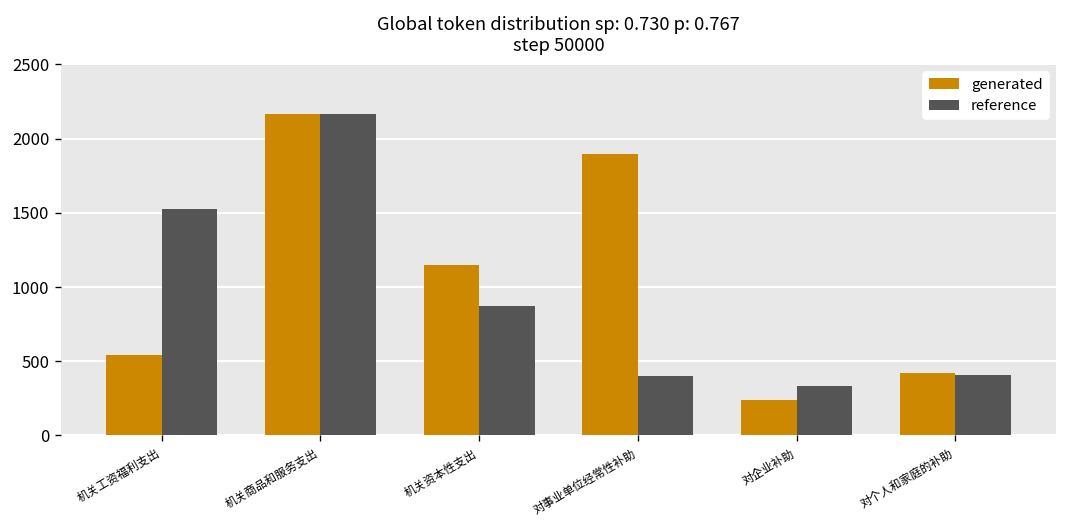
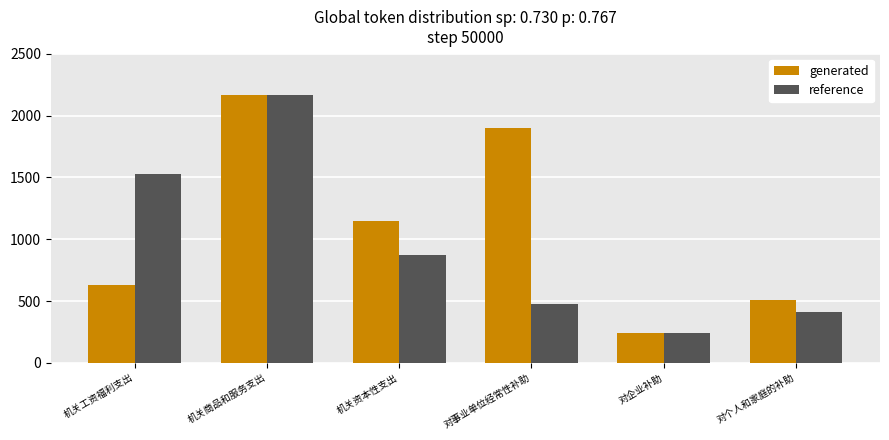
  {
    "generated": {
-     "机关工资福利支出": 540,
+     "机关工资福利支出": 630,
      "机关商品和服务支出": 2160,
      "机关资本性支出": 1150,
      "对事业单位经常性补助": 1900,
      "对企业补助": 240,
-     "对个人和家庭的补助": 420
+     "对个人和家庭的补助": 510
    },
    "reference": {
      "机关工资福利支出": 1530,
      "机关商品和服务支出": 2160,
      "机关资本性支出": 870,
-     "对事业单位经常性补助": 400,
-     "对企业补助": 330,
+     "对事业单位经常性补助": 480,
+     "对企业补助": 240,
      "对个人和家庭的补助": 410
    }
  }
